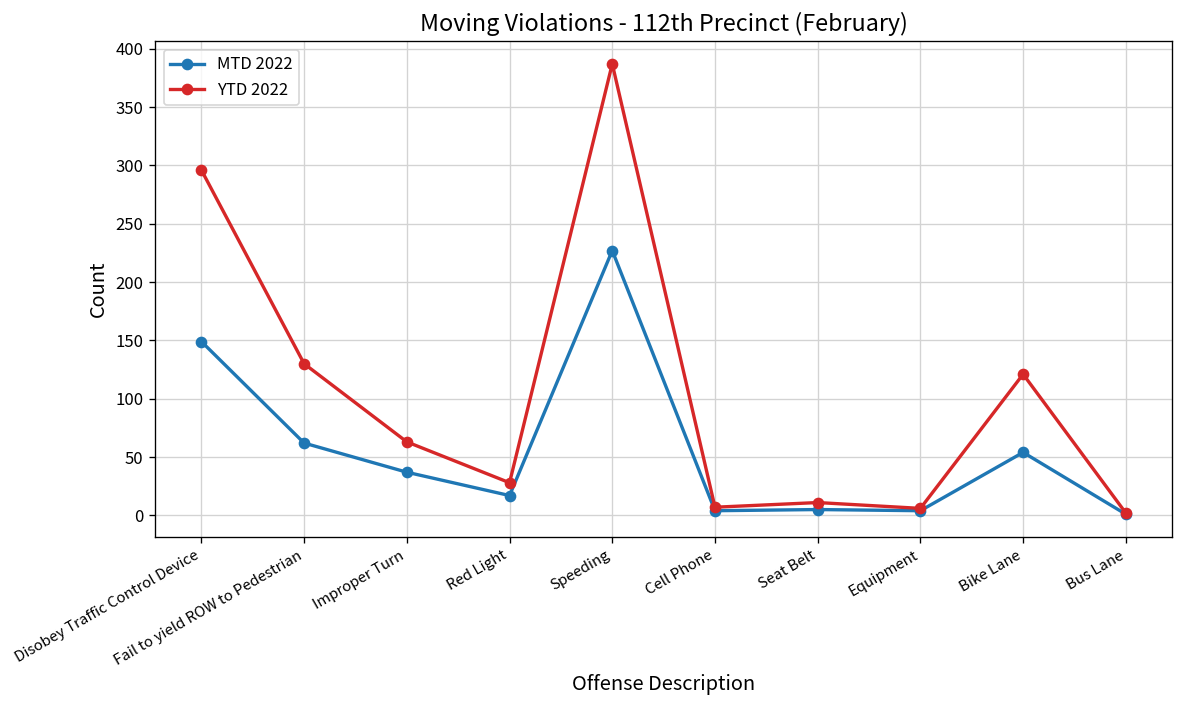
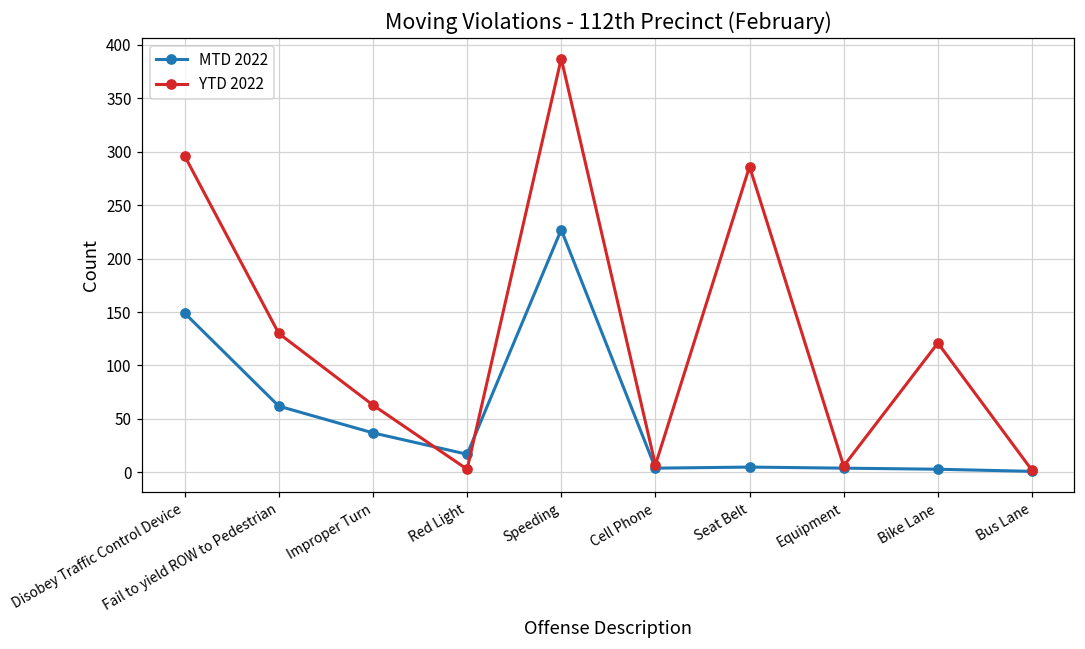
  {
    "MTD 2022": {
      "Disobey Traffic Control Device": 150,
      "Fail to yield ROW to Pedestrian": 60,
      "Improper Turn": 40,
      "Red Light": 20,
      "Speeding": 230,
      "Cell Phone": 0,
      "Seat Belt": 10,
-     "Bike Lane": 50
+     "Bike Lane": 0
    },
    "YTD 2022": {
      "Disobey Traffic Control Device": 300,
      "Fail to yield ROW to Pedestrian": 130,
      "Improper Turn": 60,
-     "Red Light": 30,
+     "Red Light": 0,
      "Speeding": 390,
      "Cell Phone": 10,
-     "Seat Belt": 10,
+     "Seat Belt": 290,
      "Bike Lane": 120
    }
  }
